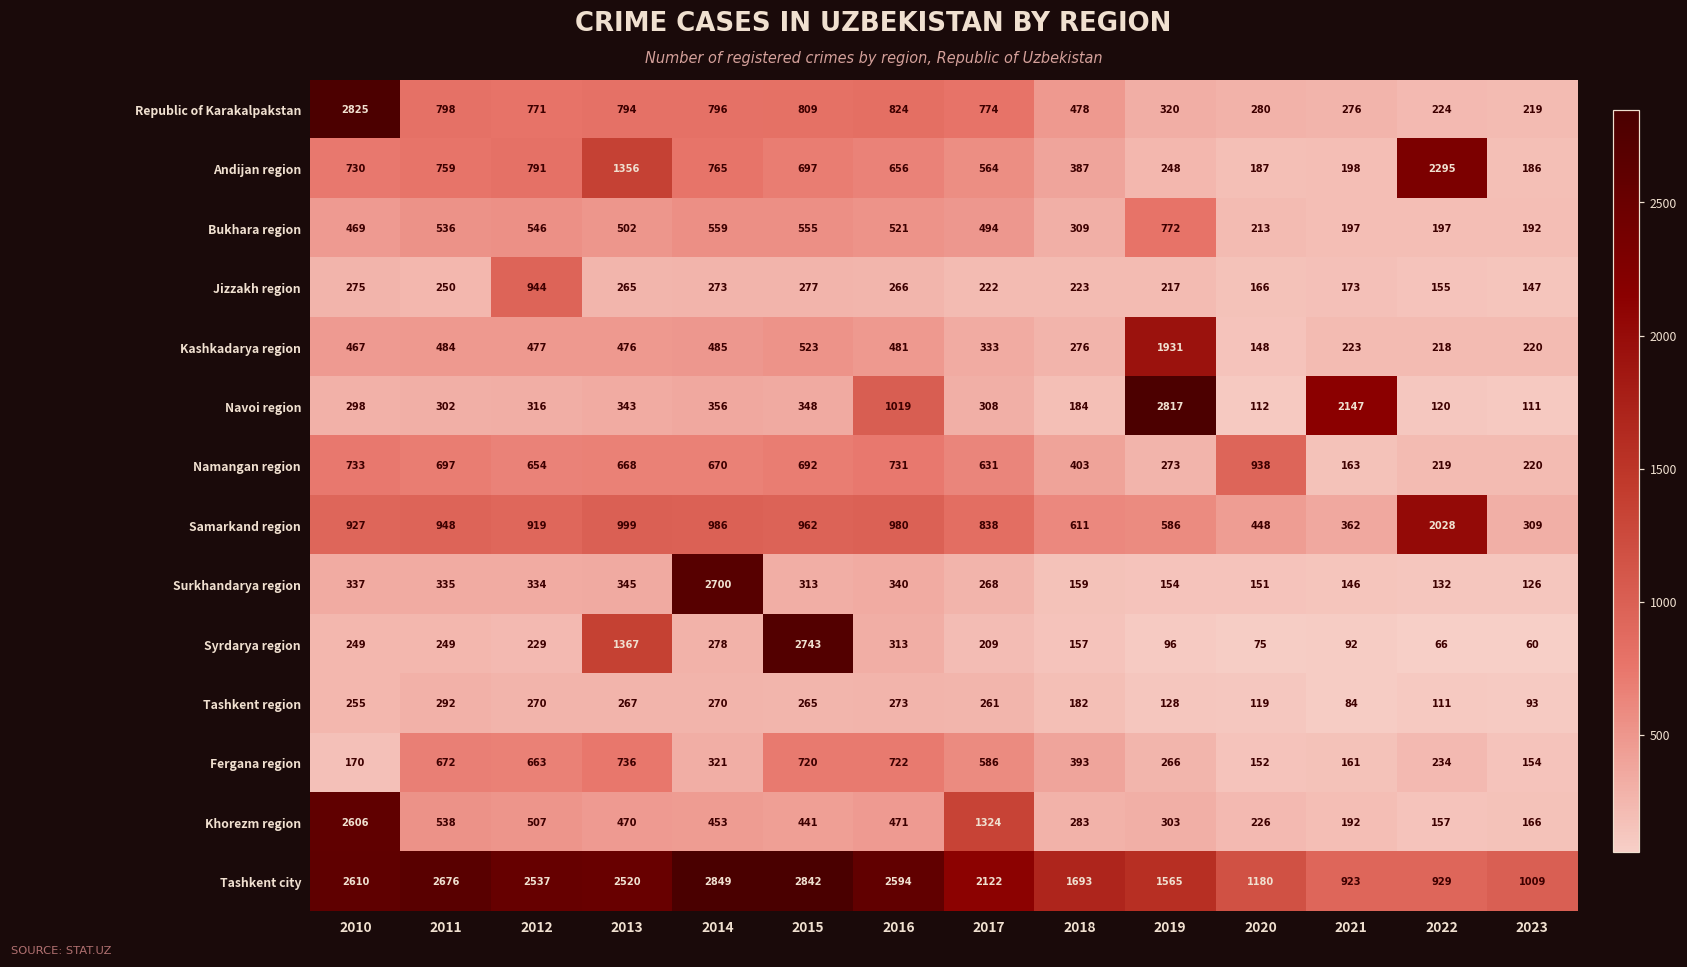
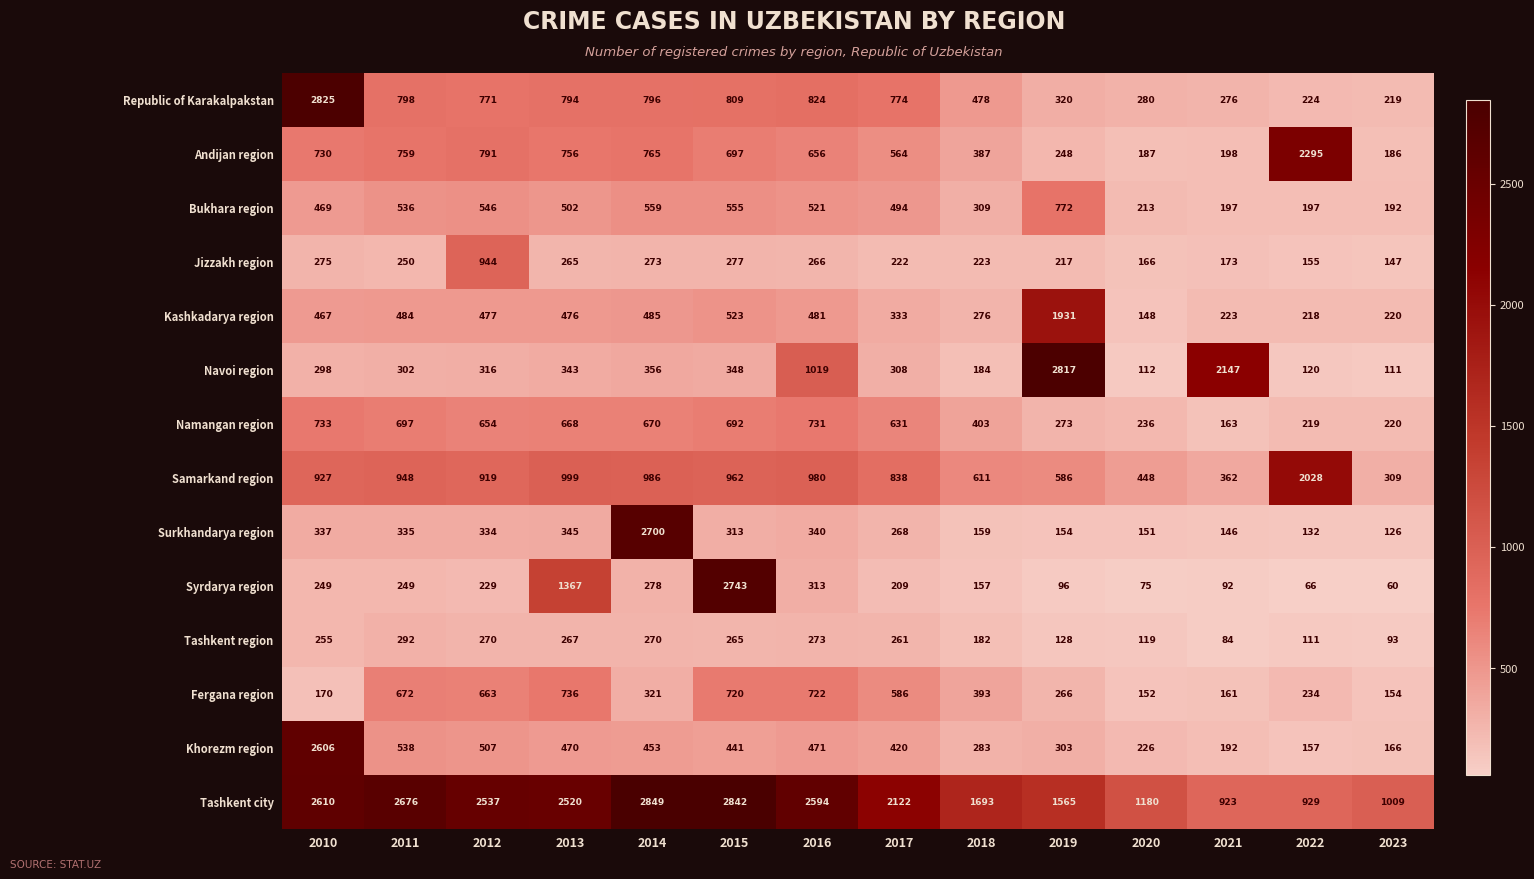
  {
    "Republic of Karakalpakstan": {
      "2010": 2825,
      "2011": 798,
      "2012": 771,
      "2013": 794,
      "2014": 796,
      "2015": 809,
      "2016": 824,
      "2017": 774,
      "2018": 478,
      "2019": 320,
      "2020": 280,
      "2021": 276,
      "2022": 224,
      "2023": 219
    },
    "Andijan region": {
      "2010": 730,
      "2011": 759,
      "2012": 791,
-     "2013": 1356,
+     "2013": 756,
      "2014": 765,
      "2015": 697,
      "2016": 656,
      "2017": 564,
      "2018": 387,
      "2019": 248,
      "2020": 187,
      "2021": 198,
      "2022": 2295,
      "2023": 186
    },
    "Bukhara region": {
      "2010": 469,
      "2011": 536,
      "2012": 546,
      "2013": 502,
      "2014": 559,
      "2015": 555,
      "2016": 521,
      "2017": 494,
      "2018": 309,
      "2019": 772,
      "2020": 213,
      "2021": 197,
      "2022": 197,
      "2023": 192
    },
    "Jizzakh region": {
      "2010": 275,
      "2011": 250,
      "2012": 944,
      "2013": 265,
      "2014": 273,
      "2015": 277,
      "2016": 266,
      "2017": 222,
      "2018": 223,
      "2019": 217,
      "2020": 166,
      "2021": 173,
      "2022": 155,
      "2023": 147
    },
    "Kashkadarya region": {
      "2010": 467,
      "2011": 484,
      "2012": 477,
      "2013": 476,
      "2014": 485,
      "2015": 523,
      "2016": 481,
      "2017": 333,
      "2018": 276,
      "2019": 1931,
      "2020": 148,
      "2021": 223,
      "2022": 218,
      "2023": 220
    },
    "Navoi region": {
      "2010": 298,
      "2011": 302,
      "2012": 316,
      "2013": 343,
      "2014": 356,
      "2015": 348,
      "2016": 1019,
      "2017": 308,
      "2018": 184,
      "2019": 2817,
      "2020": 112,
      "2021": 2147,
      "2022": 120,
      "2023": 111
    },
    "Namangan region": {
      "2010": 733,
      "2011": 697,
      "2012": 654,
      "2013": 668,
      "2014": 670,
      "2015": 692,
      "2016": 731,
      "2017": 631,
      "2018": 403,
      "2019": 273,
-     "2020": 938,
+     "2020": 236,
      "2021": 163,
      "2022": 219,
      "2023": 220
    },
    "Samarkand region": {
      "2010": 927,
      "2011": 948,
      "2012": 919,
      "2013": 999,
      "2014": 986,
      "2015": 962,
      "2016": 980,
      "2017": 838,
      "2018": 611,
      "2019": 586,
      "2020": 448,
      "2021": 362,
      "2022": 2028,
      "2023": 309
    },
    "Surkhandarya region": {
      "2010": 337,
      "2011": 335,
      "2012": 334,
      "2013": 345,
      "2014": 2700,
      "2015": 313,
      "2016": 340,
      "2017": 268,
      "2018": 159,
      "2019": 154,
      "2020": 151,
      "2021": 146,
      "2022": 132,
      "2023": 126
    },
    "Syrdarya region": {
      "2010": 249,
      "2011": 249,
      "2012": 229,
      "2013": 1367,
      "2014": 278,
      "2015": 2743,
      "2016": 313,
      "2017": 209,
      "2018": 157,
      "2019": 96,
      "2020": 75,
      "2021": 92,
      "2022": 66,
      "2023": 60
    },
    "Tashkent region": {
      "2010": 255,
      "2011": 292,
      "2012": 270,
      "2013": 267,
      "2014": 270,
      "2015": 265,
      "2016": 273,
      "2017": 261,
      "2018": 182,
      "2019": 128,
      "2020": 119,
      "2021": 84,
      "2022": 111,
      "2023": 93
    },
    "Fergana region": {
      "2010": 170,
      "2011": 672,
      "2012": 663,
      "2013": 736,
      "2014": 321,
      "2015": 720,
      "2016": 722,
      "2017": 586,
      "2018": 393,
      "2019": 266,
      "2020": 152,
      "2021": 161,
      "2022": 234,
      "2023": 154
    },
    "Khorezm region": {
      "2010": 2606,
      "2011": 538,
      "2012": 507,
      "2013": 470,
      "2014": 453,
      "2015": 441,
      "2016": 471,
-     "2017": 1324,
+     "2017": 420,
      "2018": 283,
      "2019": 303,
      "2020": 226,
      "2021": 192,
      "2022": 157,
      "2023": 166
    },
    "Tashkent city": {
      "2010": 2610,
      "2011": 2676,
      "2012": 2537,
      "2013": 2520,
      "2014": 2849,
      "2015": 2842,
      "2016": 2594,
      "2017": 2122,
      "2018": 1693,
      "2019": 1565,
      "2020": 1180,
      "2021": 923,
      "2022": 929,
      "2023": 1009
    }
  }
